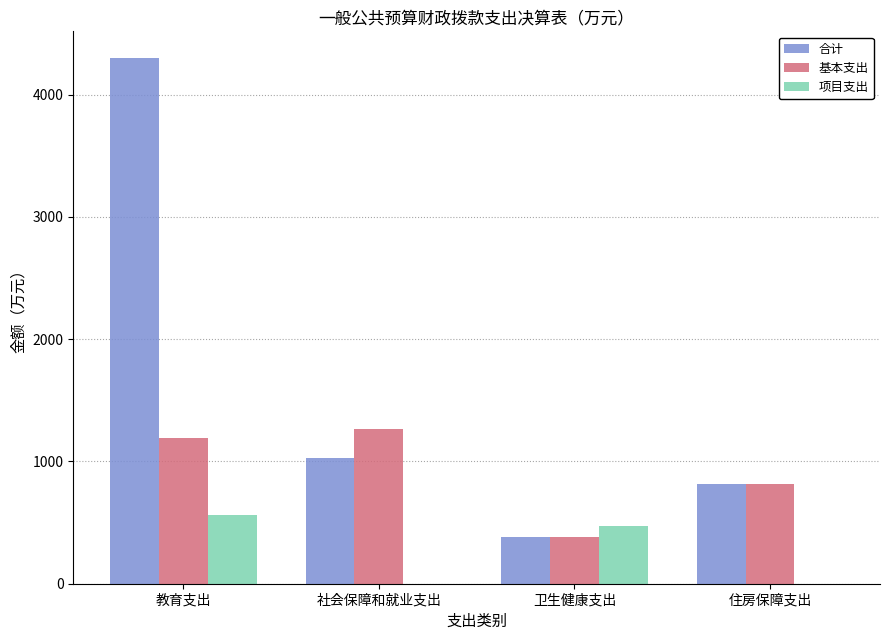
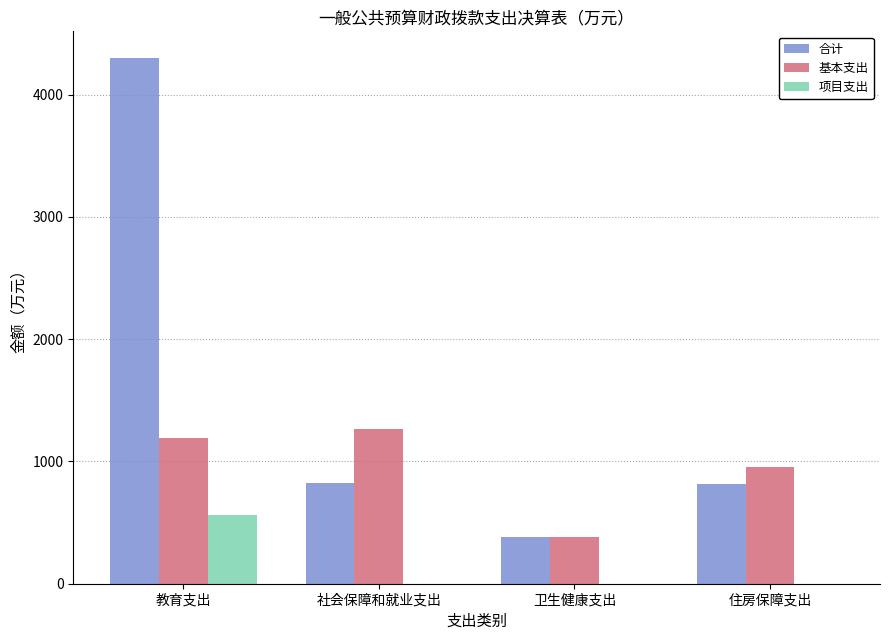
  {
    "合计": {
      "教育支出": 4300,
-     "社会保障和就业支出": 1030,
+     "社会保障和就业支出": 820,
      "卫生健康支出": 380,
      "住房保障支出": 810
    },
    "基本支出": {
      "教育支出": 1200,
      "社会保障和就业支出": 1270,
      "卫生健康支出": 380,
-     "住房保障支出": 810
+     "住房保障支出": 960
    },
    "项目支出": {
      "教育支出": 560,
      "社会保障和就业支出": 0,
-     "卫生健康支出": 470,
+     "卫生健康支出": 0,
      "住房保障支出": 0
    }
  }
